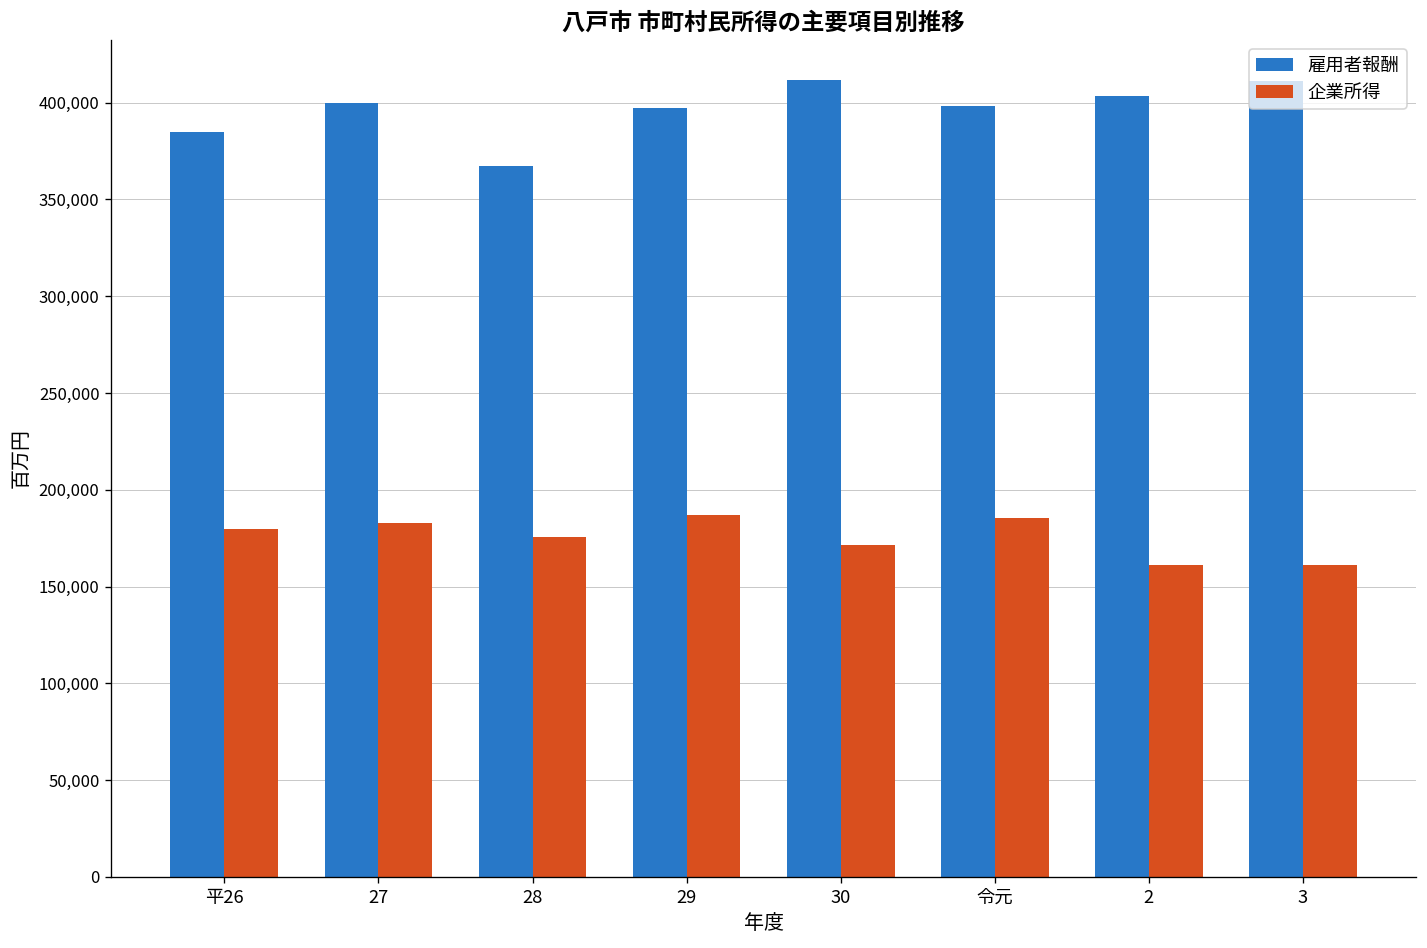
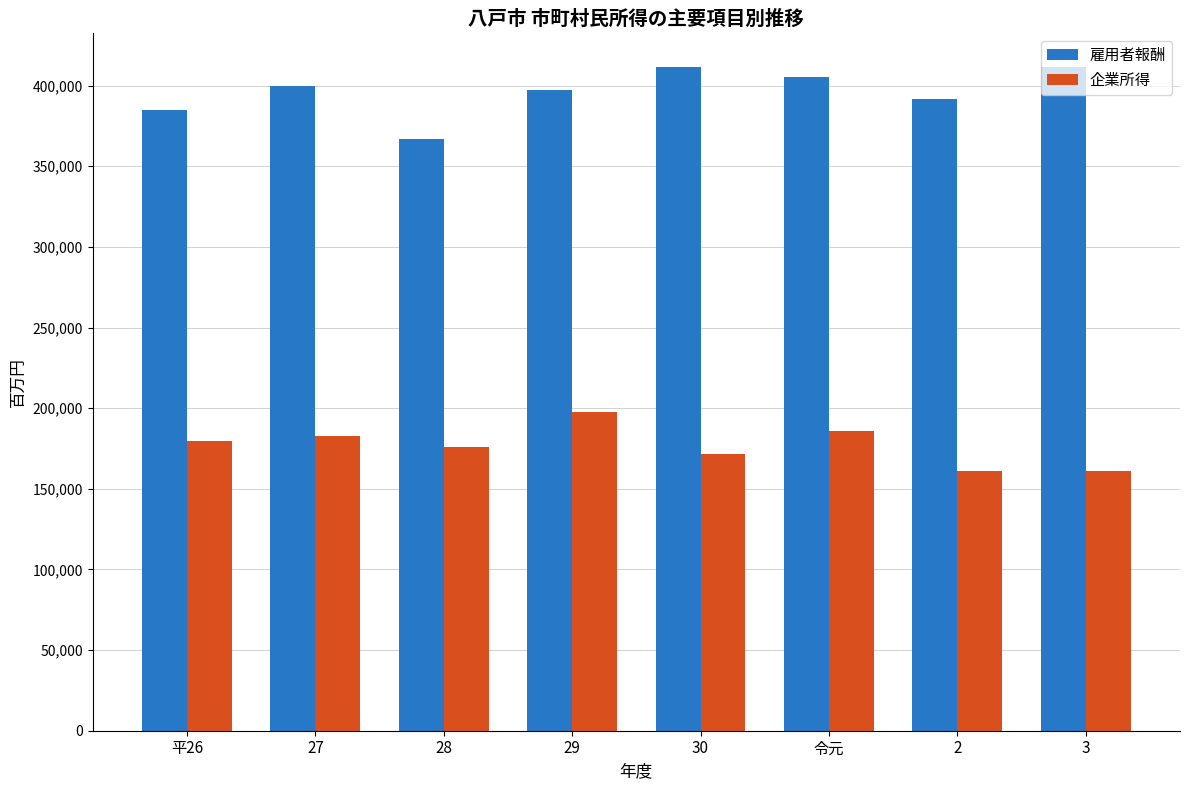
  {
    "雇用者報酬": {
      "平26": "385,000",
      "27": "400,000",
      "28": "367,000",
      "29": "397,000",
      "30": "412,000",
-     "令元": "398,000",
-     "2": "403,000"
+     "令元": "405,000",
+     "2": "392,000"
    },
    "企業所得": {
      "平26": "180,000",
      "27": "183,000",
      "28": "176,000",
-     "29": "187,000",
+     "29": "198,000",
      "30": "172,000",
      "令元": "186,000",
      "2": "161,000",
      "3": "161,000"
    }
  }
